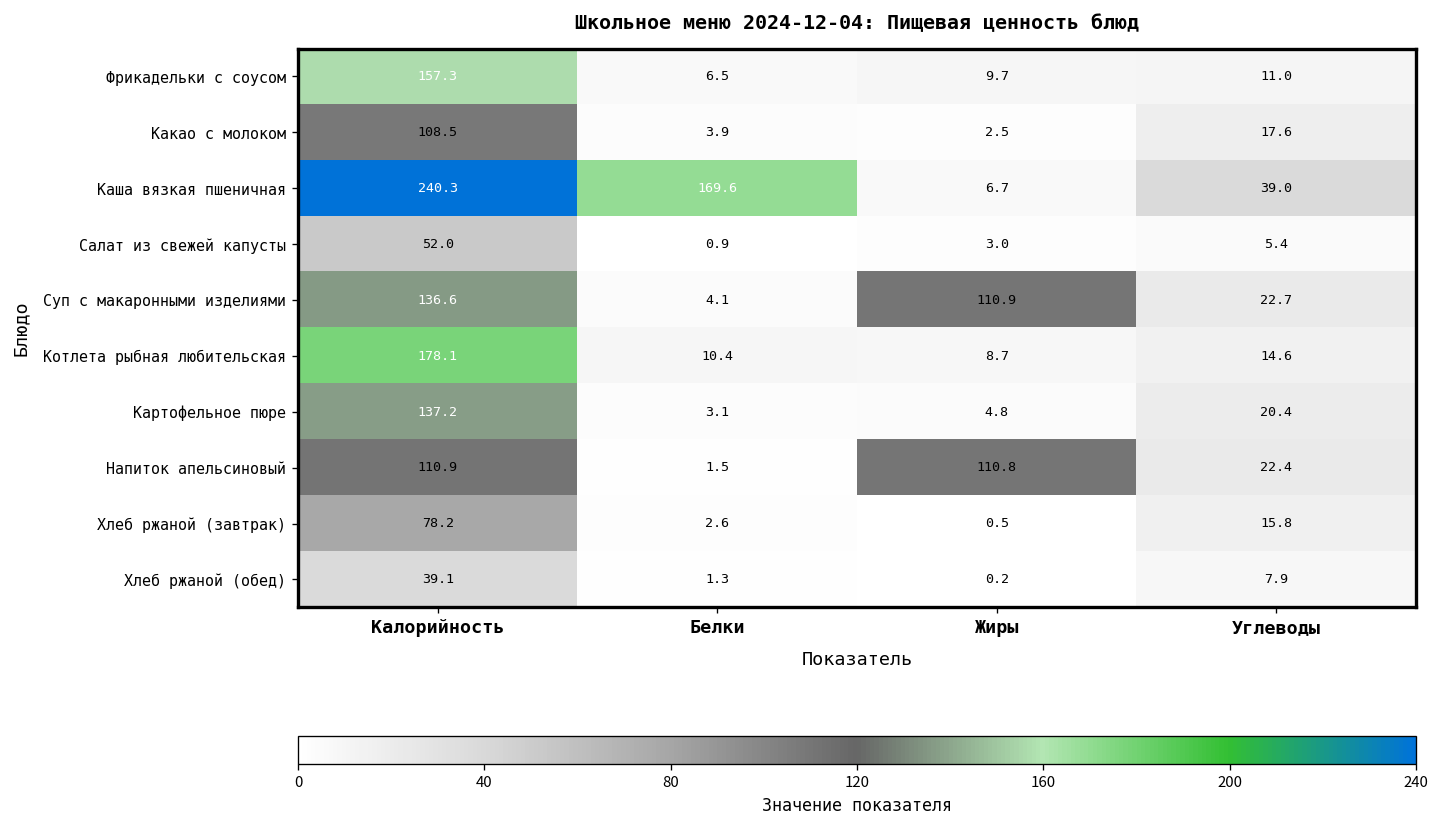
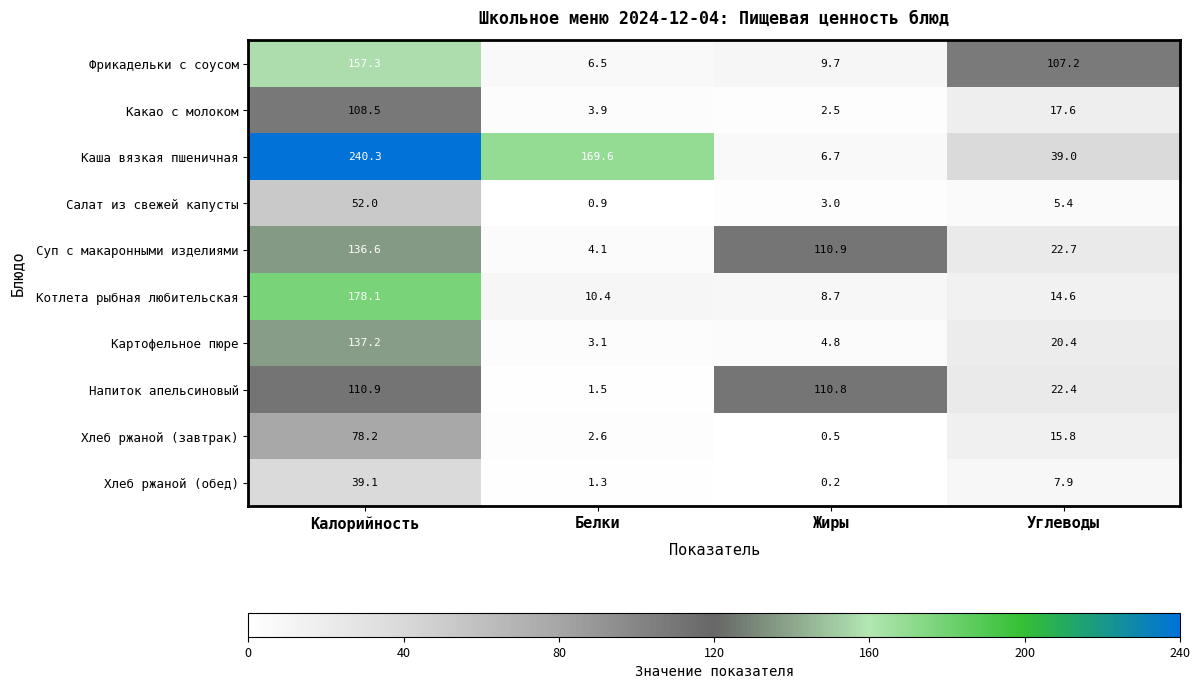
  {
    "Фрикадельки с соусом": {
      "Калорийность": 157.3,
      "Белки": 6.5,
      "Жиры": 9.7,
-     "Углеводы": 11.0
+     "Углеводы": 107.2
    },
    "Какао с молоком": {
      "Калорийность": 108.5,
      "Белки": 3.9,
      "Жиры": 2.5,
      "Углеводы": 17.6
    },
    "Каша вязкая пшеничная": {
      "Калорийность": 240.3,
      "Белки": 169.6,
      "Жиры": 6.7,
      "Углеводы": 39.0
    },
    "Салат из свежей капусты": {
      "Калорийность": 52.0,
      "Белки": 0.9,
      "Жиры": 3.0,
      "Углеводы": 5.4
    },
    "Суп с макаронными изделиями": {
      "Калорийность": 136.6,
      "Белки": 4.1,
      "Жиры": 110.9,
      "Углеводы": 22.7
    },
    "Котлета рыбная любительская": {
      "Калорийность": 178.1,
      "Белки": 10.4,
      "Жиры": 8.7,
      "Углеводы": 14.6
    },
    "Картофельное пюре": {
      "Калорийность": 137.2,
      "Белки": 3.1,
      "Жиры": 4.8,
      "Углеводы": 20.4
    },
    "Напиток апельсиновый": {
      "Калорийность": 110.9,
      "Белки": 1.5,
      "Жиры": 110.8,
      "Углеводы": 22.4
    },
    "Хлеб ржаной (завтрак)": {
      "Калорийность": 78.2,
      "Белки": 2.6,
      "Жиры": 0.5,
      "Углеводы": 15.8
    },
    "Хлеб ржаной (обед)": {
      "Калорийность": 39.1,
      "Белки": 1.3,
      "Жиры": 0.2,
      "Углеводы": 7.9
    }
  }
